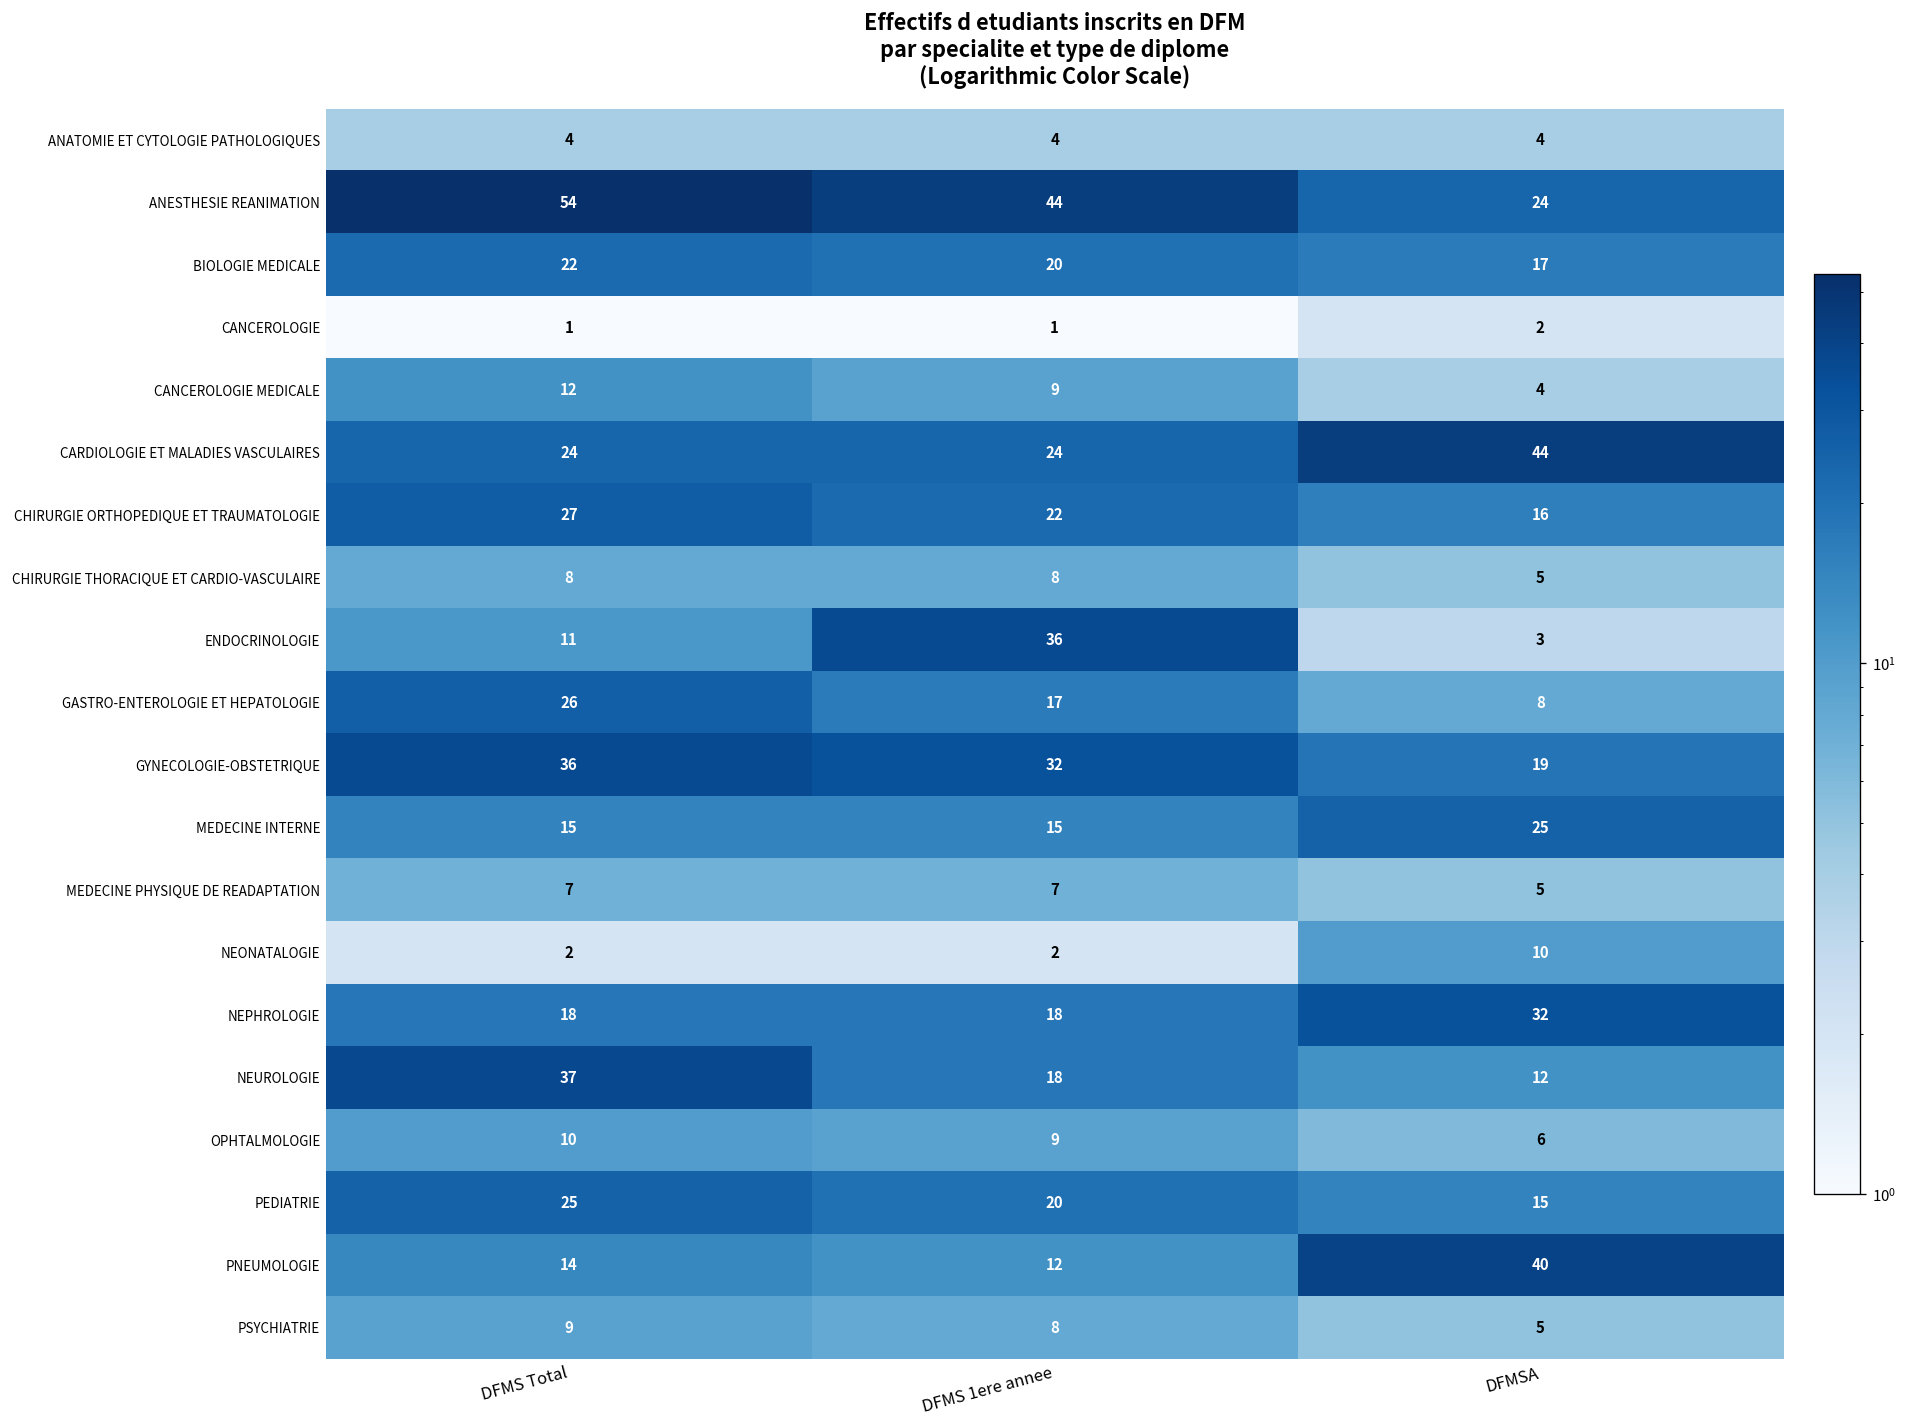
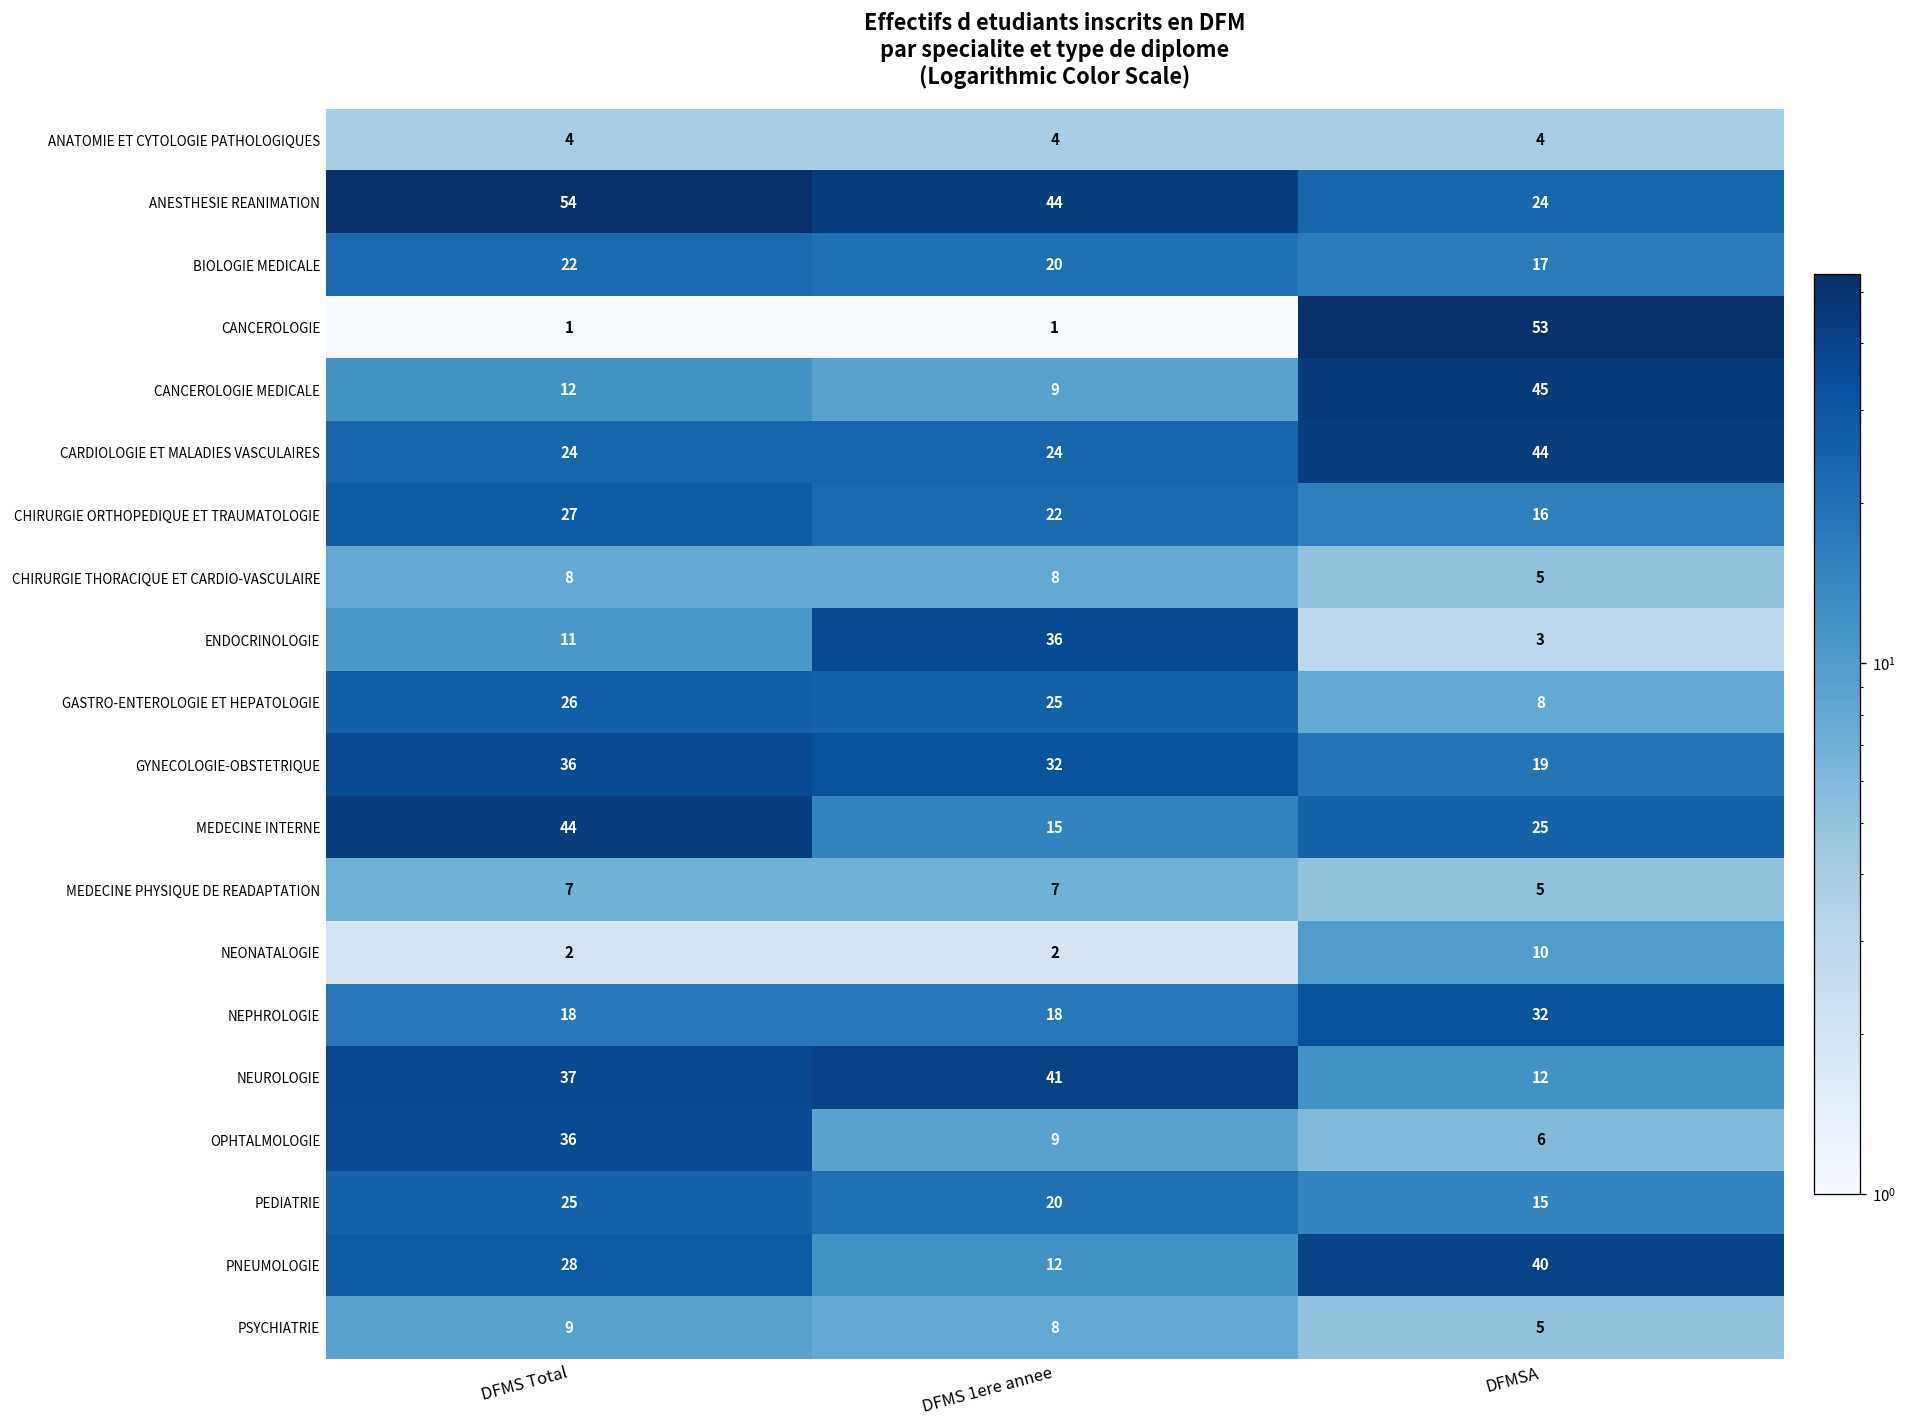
  {
    "ANATOMIE ET CYTOLOGIE PATHOLOGIQUES": {
      "DFMS Total": 4,
      "DFMS 1ere annee": 4,
      "DFMSA": 4
    },
    "ANESTHESIE REANIMATION": {
      "DFMS Total": 54,
      "DFMS 1ere annee": 44,
      "DFMSA": 24
    },
    "BIOLOGIE MEDICALE": {
      "DFMS Total": 22,
      "DFMS 1ere annee": 20,
      "DFMSA": 17
    },
    "CANCEROLOGIE": {
      "DFMS Total": 1,
      "DFMS 1ere annee": 1,
-     "DFMSA": 2
+     "DFMSA": 53
    },
    "CANCEROLOGIE MEDICALE": {
      "DFMS Total": 12,
      "DFMS 1ere annee": 9,
-     "DFMSA": 4
+     "DFMSA": 45
    },
    "CARDIOLOGIE ET MALADIES VASCULAIRES": {
      "DFMS Total": 24,
      "DFMS 1ere annee": 24,
      "DFMSA": 44
    },
    "CHIRURGIE ORTHOPEDIQUE ET TRAUMATOLOGIE": {
      "DFMS Total": 27,
      "DFMS 1ere annee": 22,
      "DFMSA": 16
    },
    "CHIRURGIE THORACIQUE ET CARDIO-VASCULAIRE": {
      "DFMS Total": 8,
      "DFMS 1ere annee": 8,
      "DFMSA": 5
    },
    "ENDOCRINOLOGIE": {
      "DFMS Total": 11,
      "DFMS 1ere annee": 36,
      "DFMSA": 3
    },
    "GASTRO-ENTEROLOGIE ET HEPATOLOGIE": {
      "DFMS Total": 26,
-     "DFMS 1ere annee": 17,
+     "DFMS 1ere annee": 25,
      "DFMSA": 8
    },
    "GYNECOLOGIE-OBSTETRIQUE": {
      "DFMS Total": 36,
      "DFMS 1ere annee": 32,
      "DFMSA": 19
    },
    "MEDECINE INTERNE": {
-     "DFMS Total": 15,
+     "DFMS Total": 44,
      "DFMS 1ere annee": 15,
      "DFMSA": 25
    },
    "MEDECINE PHYSIQUE DE READAPTATION": {
      "DFMS Total": 7,
      "DFMS 1ere annee": 7,
      "DFMSA": 5
    },
    "NEONATALOGIE": {
      "DFMS Total": 2,
      "DFMS 1ere annee": 2,
      "DFMSA": 10
    },
    "NEPHROLOGIE": {
      "DFMS Total": 18,
      "DFMS 1ere annee": 18,
      "DFMSA": 32
    },
    "NEUROLOGIE": {
      "DFMS Total": 37,
-     "DFMS 1ere annee": 18,
+     "DFMS 1ere annee": 41,
      "DFMSA": 12
    },
    "OPHTALMOLOGIE": {
-     "DFMS Total": 10,
+     "DFMS Total": 36,
      "DFMS 1ere annee": 9,
      "DFMSA": 6
    },
    "PEDIATRIE": {
      "DFMS Total": 25,
      "DFMS 1ere annee": 20,
      "DFMSA": 15
    },
    "PNEUMOLOGIE": {
-     "DFMS Total": 14,
+     "DFMS Total": 28,
      "DFMS 1ere annee": 12,
      "DFMSA": 40
    },
    "PSYCHIATRIE": {
      "DFMS Total": 9,
      "DFMS 1ere annee": 8,
      "DFMSA": 5
    }
  }
